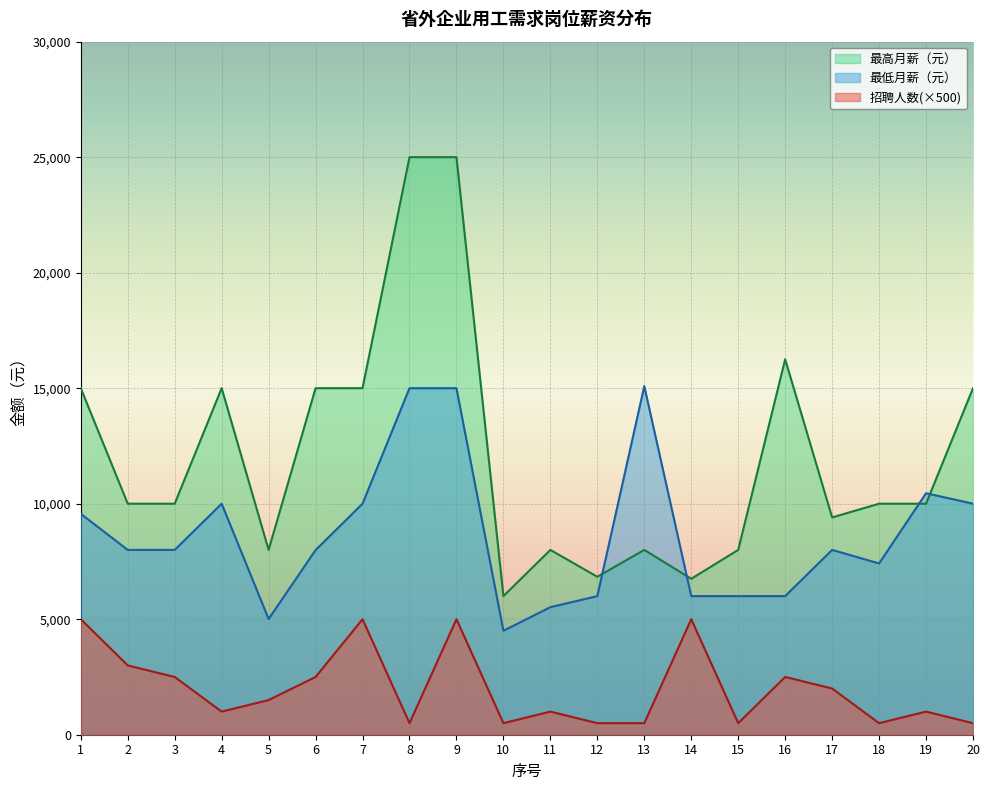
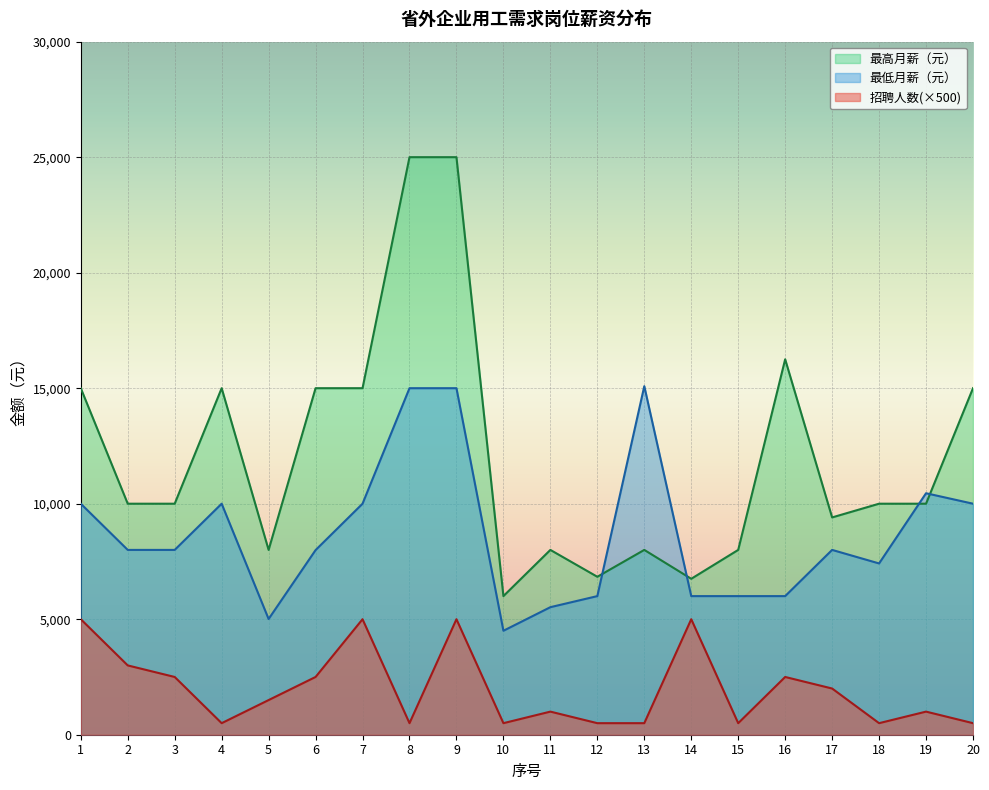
  {
    "最高月薪（元）": {
      "1": "15,000",
      "2": "10,000",
      "3": "10,000",
      "4": "15,000",
      "5": "8,000",
      "6": "15,000",
      "7": "15,000",
      "8": "25,000",
      "9": "25,000",
      "10": "6,000",
      "11": "8,000",
      "12": "6,800",
      "13": "8,000",
      "14": "6,800",
      "15": "8,000",
      "16": "16,300",
      "17": "9,400",
      "18": "10,000",
      "19": "10,000",
      "20": "15,000"
    },
    "最低月薪（元）": {
-     "1": "9,600",
+     "1": "10,000",
      "2": "8,000",
      "3": "8,000",
      "4": "10,000",
      "5": "5,000",
      "6": "8,000",
      "7": "10,000",
      "8": "15,000",
      "9": "15,000",
      "10": "4,500",
      "11": "5,500",
      "12": "6,000",
      "13": "15,100",
      "14": "6,000",
      "15": "6,000",
      "16": "6,000",
      "17": "8,000",
      "18": "7,400",
      "19": "10,500",
      "20": "10,000"
    },
    "招聘人数(×500)": {
      "1": "5,000",
      "2": "3,000",
      "3": "2,500",
-     "4": "1,000",
+     "4": "500",
      "5": "1,500",
      "6": "2,500",
      "7": "5,000",
      "8": "500",
      "9": "5,000",
      "10": "500",
      "11": "1,000",
      "12": "500",
      "13": "500",
      "14": "5,000",
      "15": "500",
      "16": "2,500",
      "17": "2,000",
      "18": "500",
      "19": "1,000",
      "20": "500"
    }
  }
